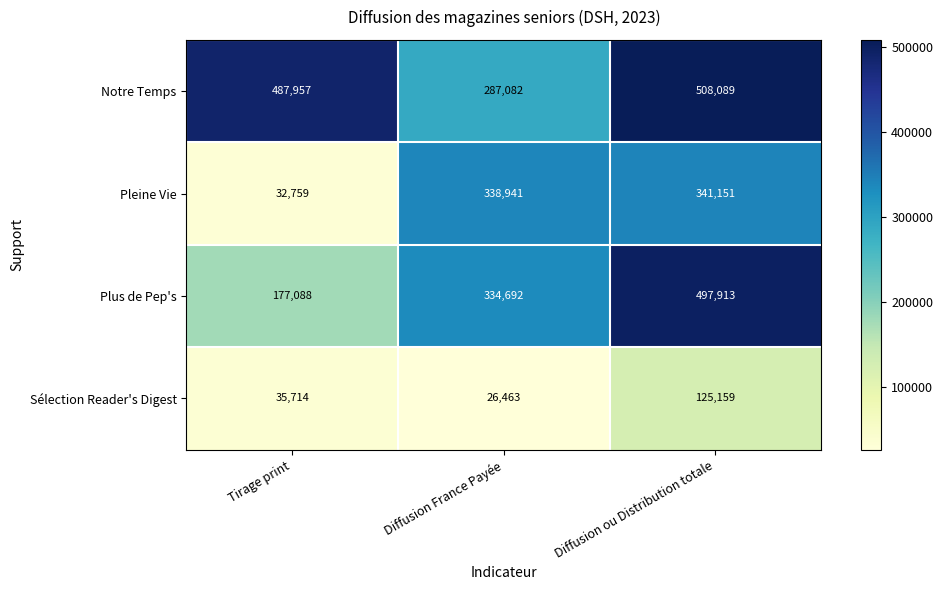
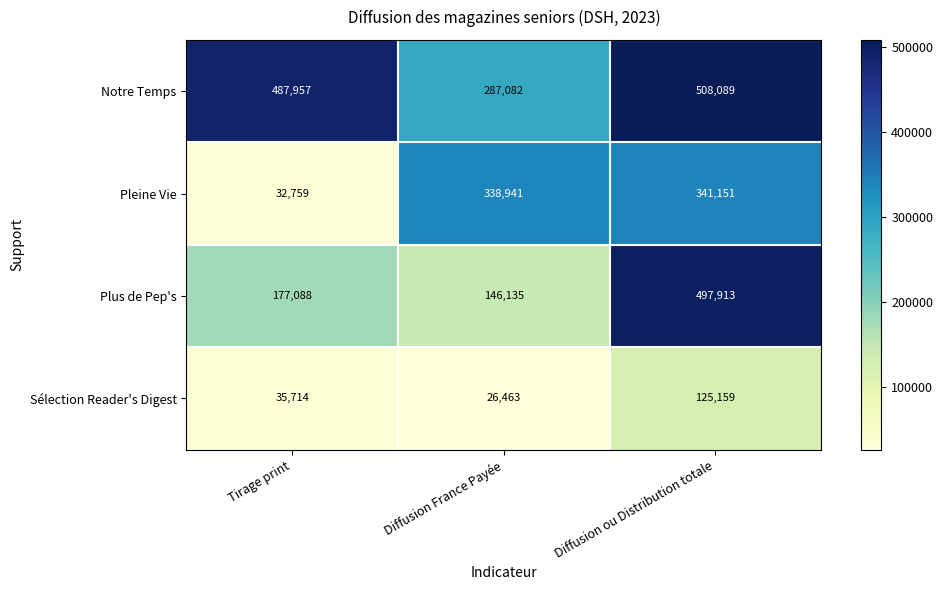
  {
    "Notre Temps": {
      "Tirage print": "487,957",
      "Diffusion France Payée": "287,082",
      "Diffusion ou Distribution totale": "508,089"
    },
    "Pleine Vie": {
      "Tirage print": "32,759",
      "Diffusion France Payée": "338,941",
      "Diffusion ou Distribution totale": "341,151"
    },
    "Plus de Pep's": {
      "Tirage print": "177,088",
-     "Diffusion France Payée": "334,692",
+     "Diffusion France Payée": "146,135",
      "Diffusion ou Distribution totale": "497,913"
    },
    "Sélection Reader's Digest": {
      "Tirage print": "35,714",
      "Diffusion France Payée": "26,463",
      "Diffusion ou Distribution totale": "125,159"
    }
  }
